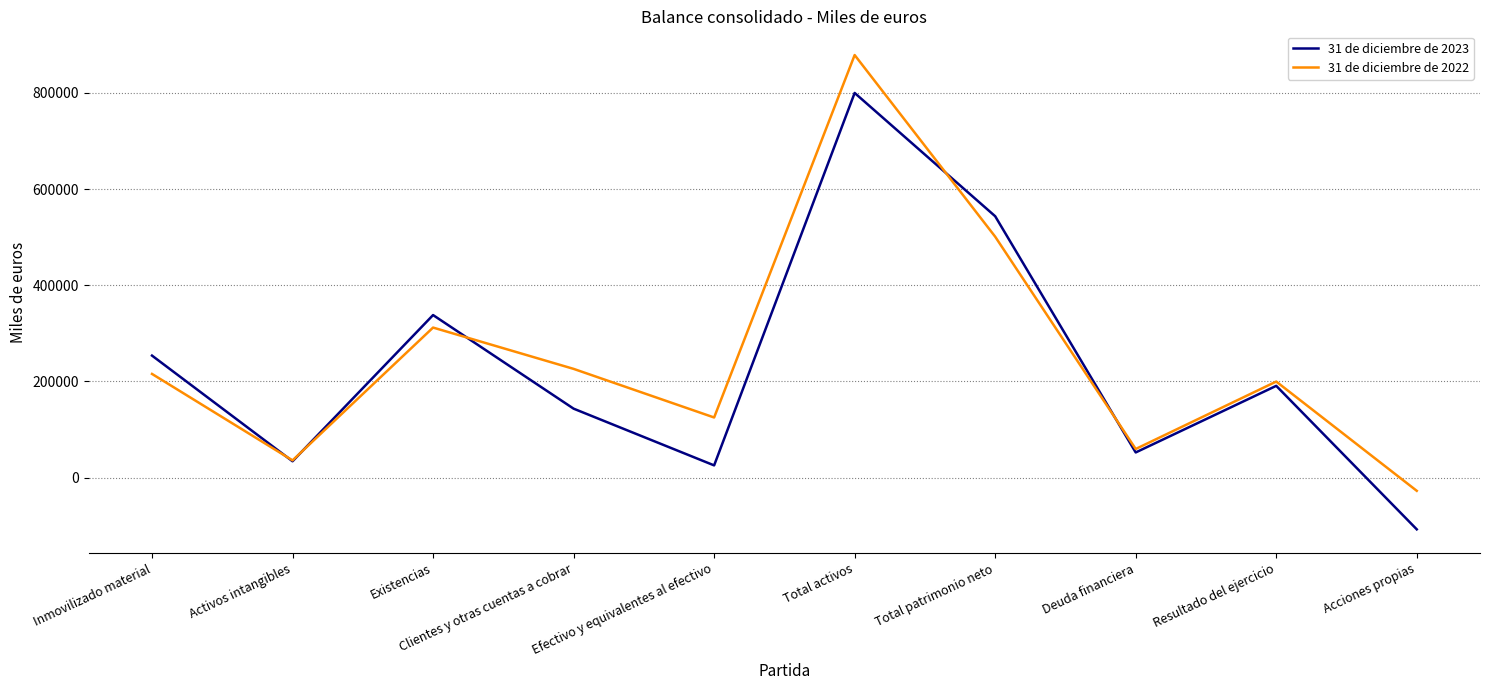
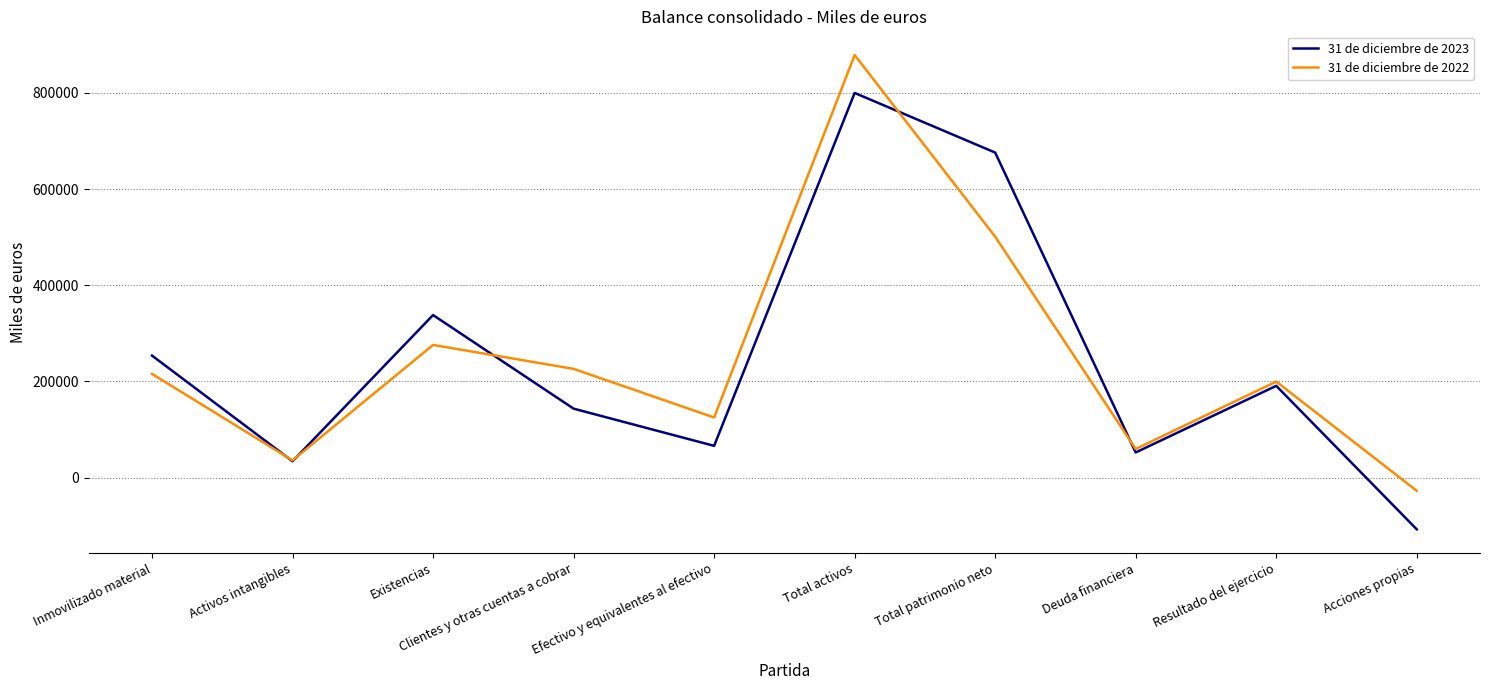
  {
    "31 de diciembre de 2023": {
      "Inmovilizado material": 250000,
      "Existencias": 340000,
      "Clientes y otras cuentas a cobrar": 140000,
-     "Efectivo y equivalentes al efectivo": 30000,
+     "Efectivo y equivalentes al efectivo": 70000,
      "Total activos": 800000,
-     "Total patrimonio neto": 540000,
+     "Total patrimonio neto": 680000,
      "Deuda financiera": 50000,
      "Resultado del ejercicio": 190000,
      "Acciones propias": -110000
    },
    "31 de diciembre de 2022": {
      "Inmovilizado material": 220000,
-     "Existencias": 310000,
+     "Existencias": 280000,
      "Clientes y otras cuentas a cobrar": 230000,
      "Efectivo y equivalentes al efectivo": 120000,
      "Total activos": 880000,
      "Total patrimonio neto": 500000,
      "Deuda financiera": 60000,
      "Resultado del ejercicio": 200000,
      "Acciones propias": -30000
    }
  }
